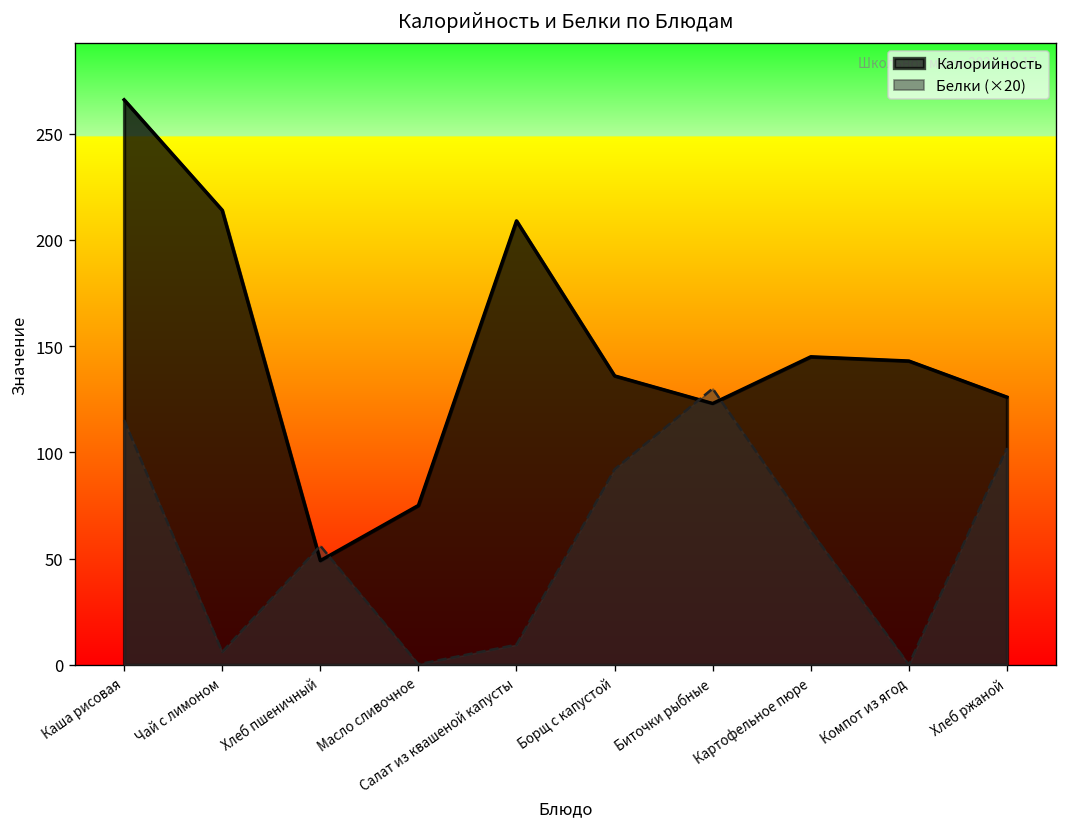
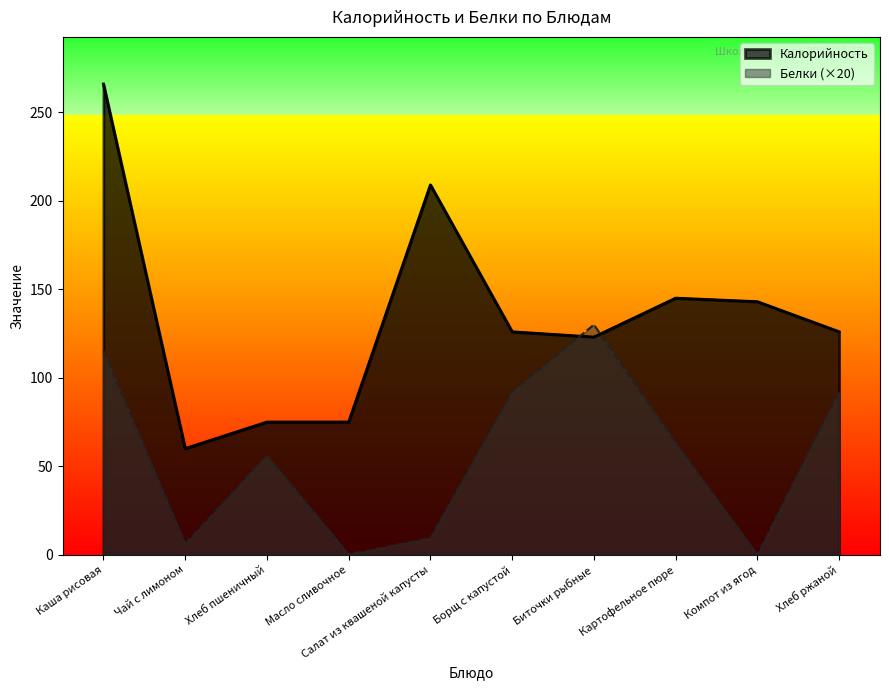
  {
    "Калорийность": {
      "Каша рисовая": 266,
-     "Чай с лимоном": 214,
-     "Хлеб пшеничный": 49,
+     "Чай с лимоном": 60,
+     "Хлеб пшеничный": 75,
      "Масло сливочное": 75,
      "Салат из квашеной капусты": 209,
-     "Борщ с капустой": 136,
+     "Борщ с капустой": 126,
      "Биточки рыбные": 123,
      "Картофельное пюре": 145,
      "Компот из ягод": 143,
      "Хлеб ржаной": 126
    },
    "Белки (×20)": {
      "Каша рисовая": 115,
      "Чай с лимоном": 6,
      "Хлеб пшеничный": 56,
      "Масло сливочное": 0,
      "Салат из квашеной капусты": 9,
      "Борщ с капустой": 92,
      "Биточки рыбные": 130,
      "Картофельное пюре": 63,
      "Компот из ягод": 0,
-     "Хлеб ржаной": 102
+     "Хлеб ржаной": 92
    }
  }
